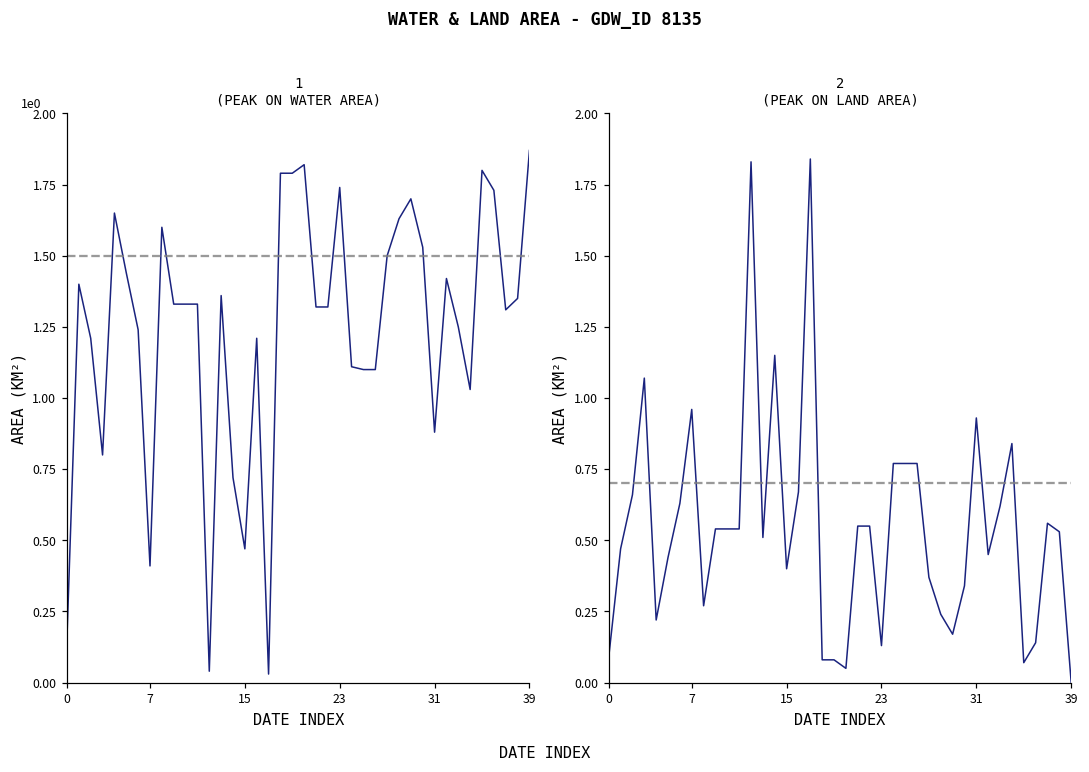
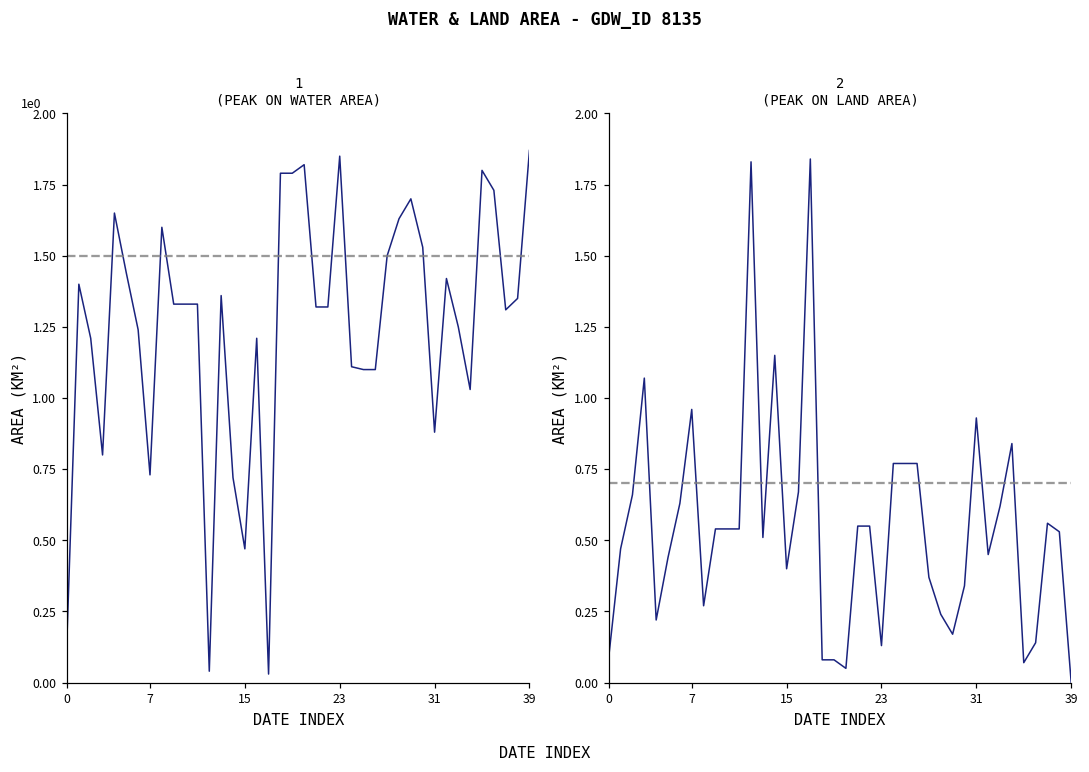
  {
    "1 (PEAK ON WATER AREA)": {
      "0": 0.16,
-     "7": 0.41,
+     "7": 0.73,
      "15": 0.47,
-     "23": 1.74,
+     "23": 1.85,
      "31": 0.88,
      "39": 1.87
    },
    "2 (PEAK ON LAND AREA)": {
      "0": 0.09,
      "7": 0.96,
      "15": 0.40,
      "23": 0.13,
      "31": 0.93,
      "39": 0.00
    }
  }
